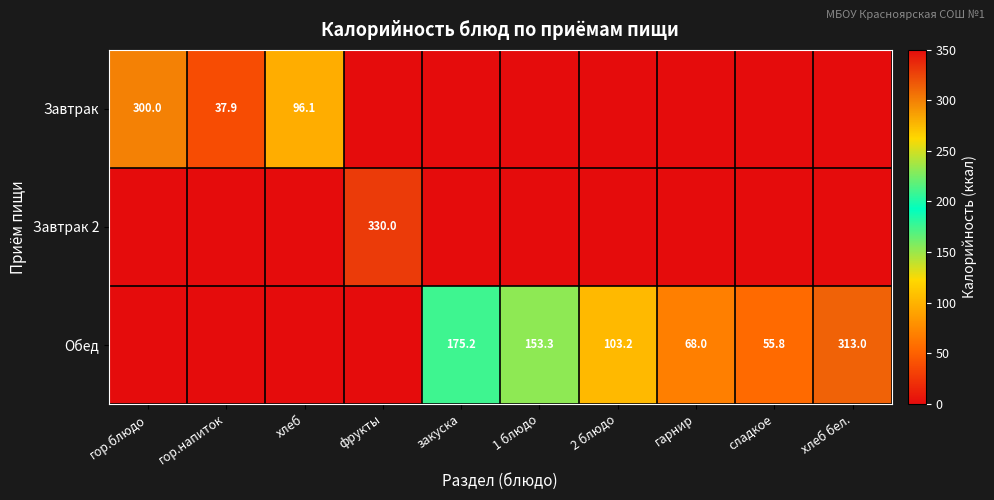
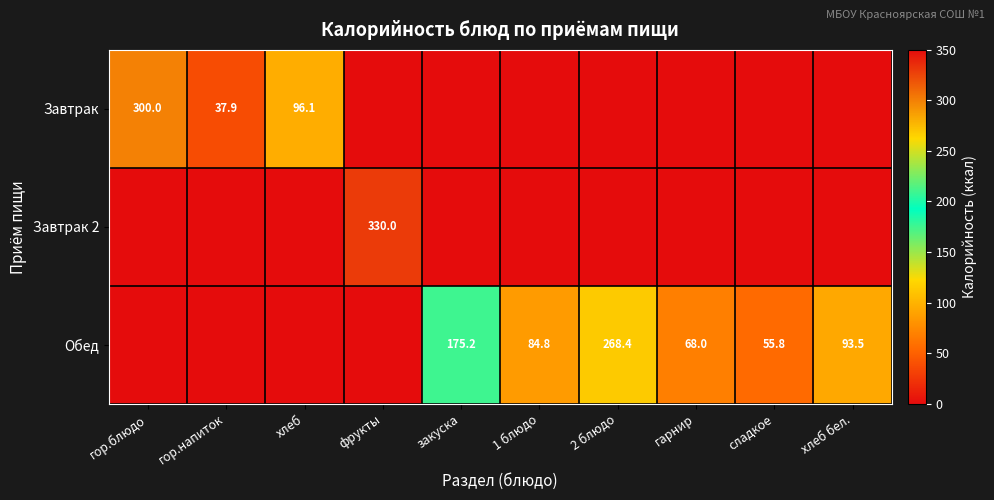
  {
    "Завтрак": {
      "гор.блюдо": 300.0,
      "гор.напиток": 37.9,
      "хлеб": 96.1
    },
    "Завтрак 2": {
      "фрукты": 330.0
    },
    "Обед": {
      "закуска": 175.2,
-     "1 блюдо": 153.3,
-     "2 блюдо": 103.2,
+     "1 блюдо": 84.8,
+     "2 блюдо": 268.4,
      "гарнир": 68.0,
      "сладкое": 55.8,
-     "хлеб бел.": 313.0
+     "хлеб бел.": 93.5
    }
  }
